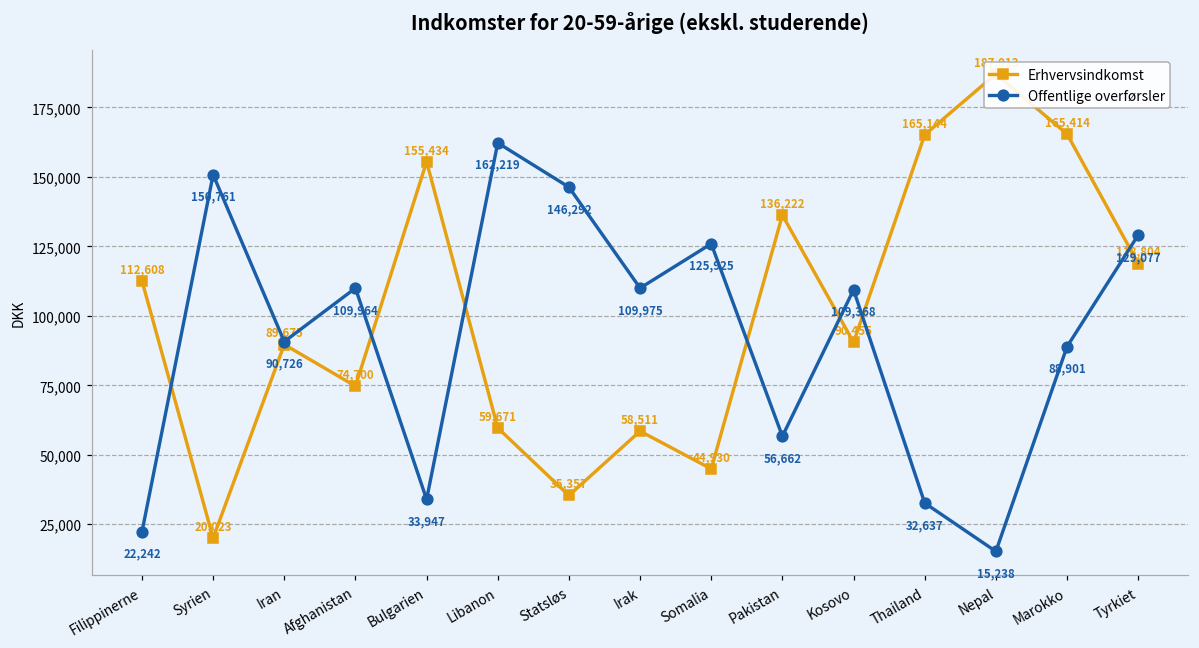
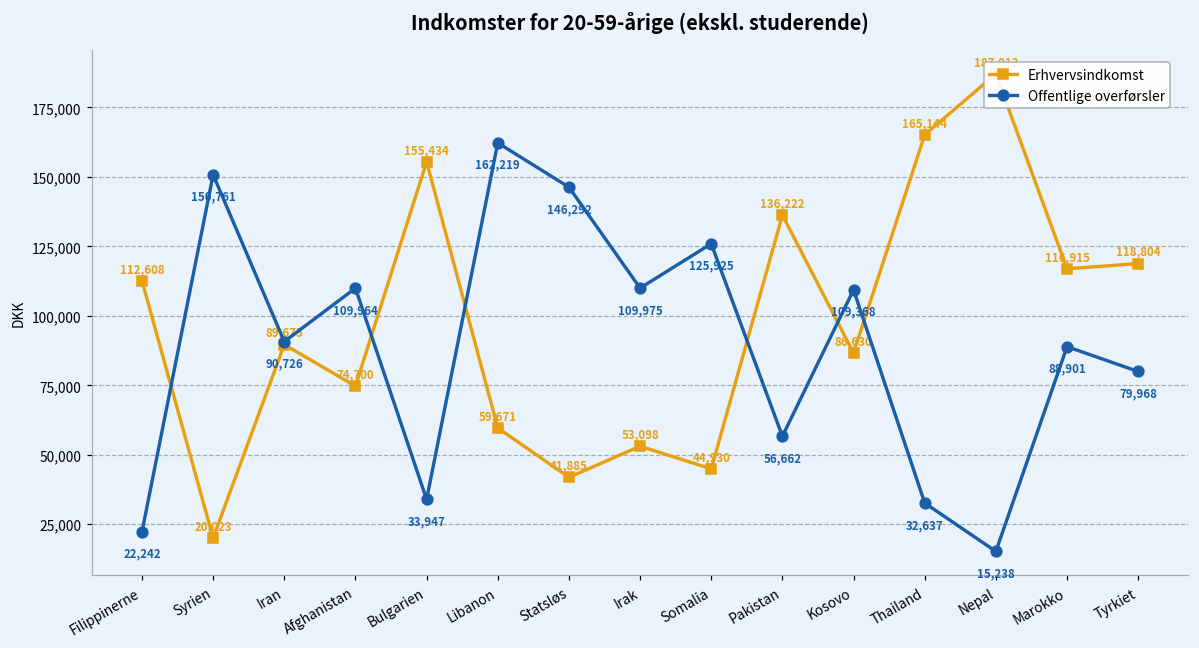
  {
    "Erhvervsindkomst": {
      "Filippinerne": "112,608",
      "Syrien": "20,023",
      "Iran": "89,675",
      "Afghanistan": "74,700",
      "Bulgarien": "155,434",
      "Libanon": "59,671",
-     "Statsløs": "35,357",
-     "Irak": "58,511",
+     "Statsløs": "41,885",
+     "Irak": "53,098",
      "Somalia": "44,930",
      "Pakistan": "136,222",
-     "Kosovo": "90,455",
+     "Kosovo": "86,630",
      "Thailand": "165,144",
-     "Marokko": "165,414",
+     "Marokko": "116,915",
      "Tyrkiet": "118,804"
    },
    "Offentlige overførsler": {
      "Filippinerne": "22,242",
      "Syrien": "150,761",
      "Iran": "90,726",
      "Afghanistan": "109,964",
      "Bulgarien": "33,947",
      "Libanon": "162,219",
      "Statsløs": "146,292",
      "Irak": "109,975",
      "Somalia": "125,925",
      "Pakistan": "56,662",
      "Kosovo": "109,368",
      "Thailand": "32,637",
      "Nepal": "15,238",
      "Marokko": "88,901",
-     "Tyrkiet": "129,077"
+     "Tyrkiet": "79,968"
    }
  }
